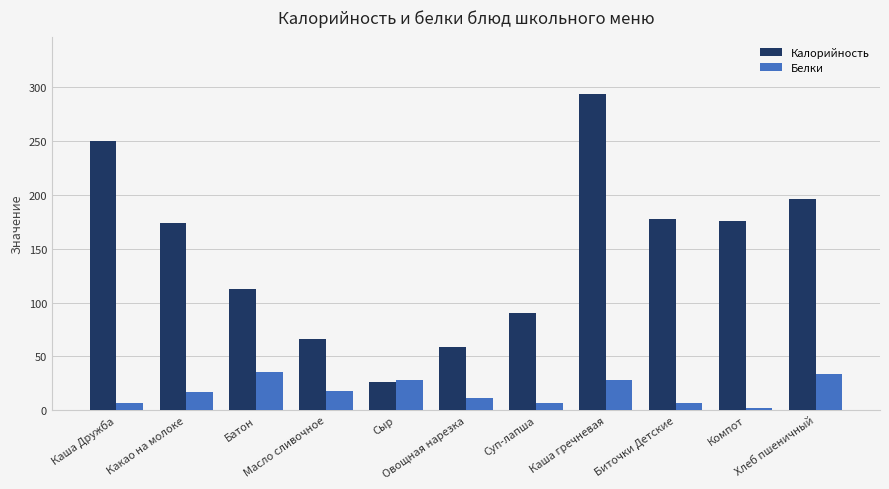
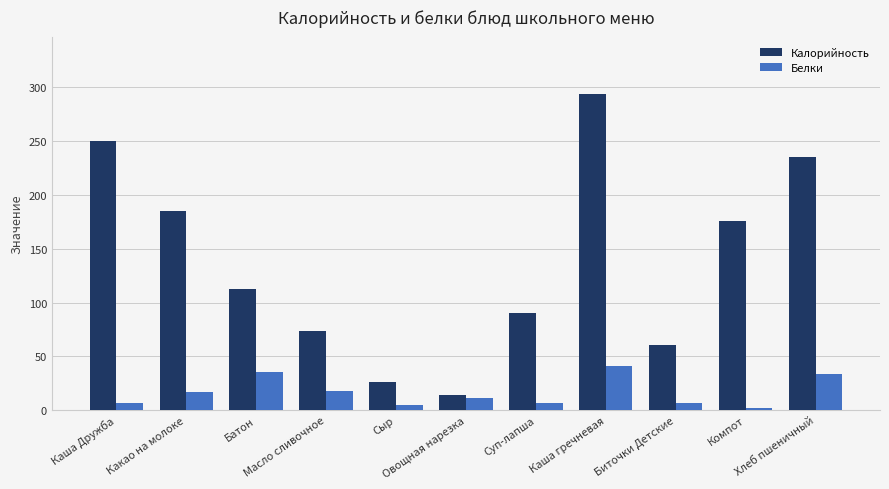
  {
    "Калорийность": {
      "Каша Дружба": 250,
-     "Какао на молоке": 174,
+     "Какао на молоке": 185,
      "Батон": 113,
-     "Масло сливочное": 66,
+     "Масло сливочное": 74,
      "Сыр": 26,
-     "Овощная нарезка": 59,
+     "Овощная нарезка": 14,
      "Суп-лапша": 90,
      "Каша гречневая": 294,
-     "Биточки Детские": 178,
+     "Биточки Детские": 61,
      "Компот": 176,
-     "Хлеб пшеничный": 196
+     "Хлеб пшеничный": 235
    },
    "Белки": {
      "Каша Дружба": 7,
      "Какао на молоке": 17,
      "Батон": 36,
      "Масло сливочное": 18,
-     "Сыр": 28,
+     "Сыр": 5,
      "Овощная нарезка": 11,
      "Суп-лапша": 7,
-     "Каша гречневая": 28,
+     "Каша гречневая": 41,
      "Биточки Детские": 7,
      "Хлеб пшеничный": 34
    }
  }
